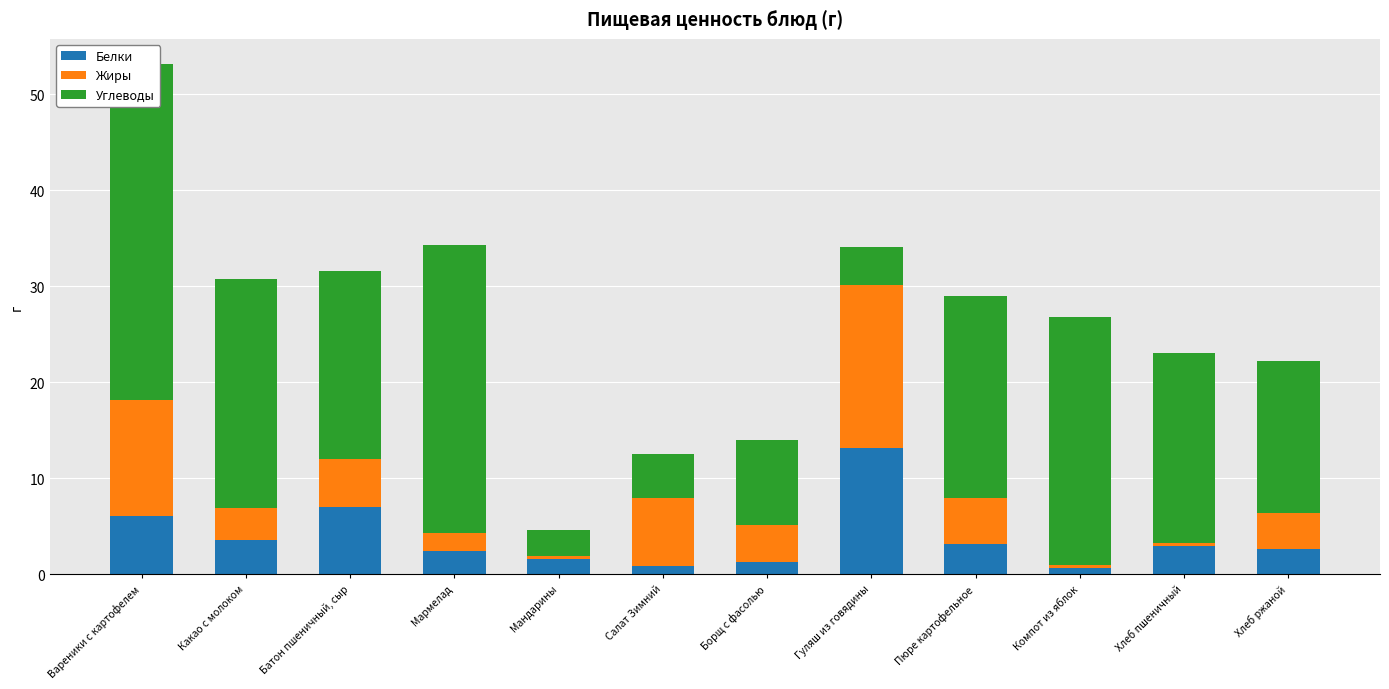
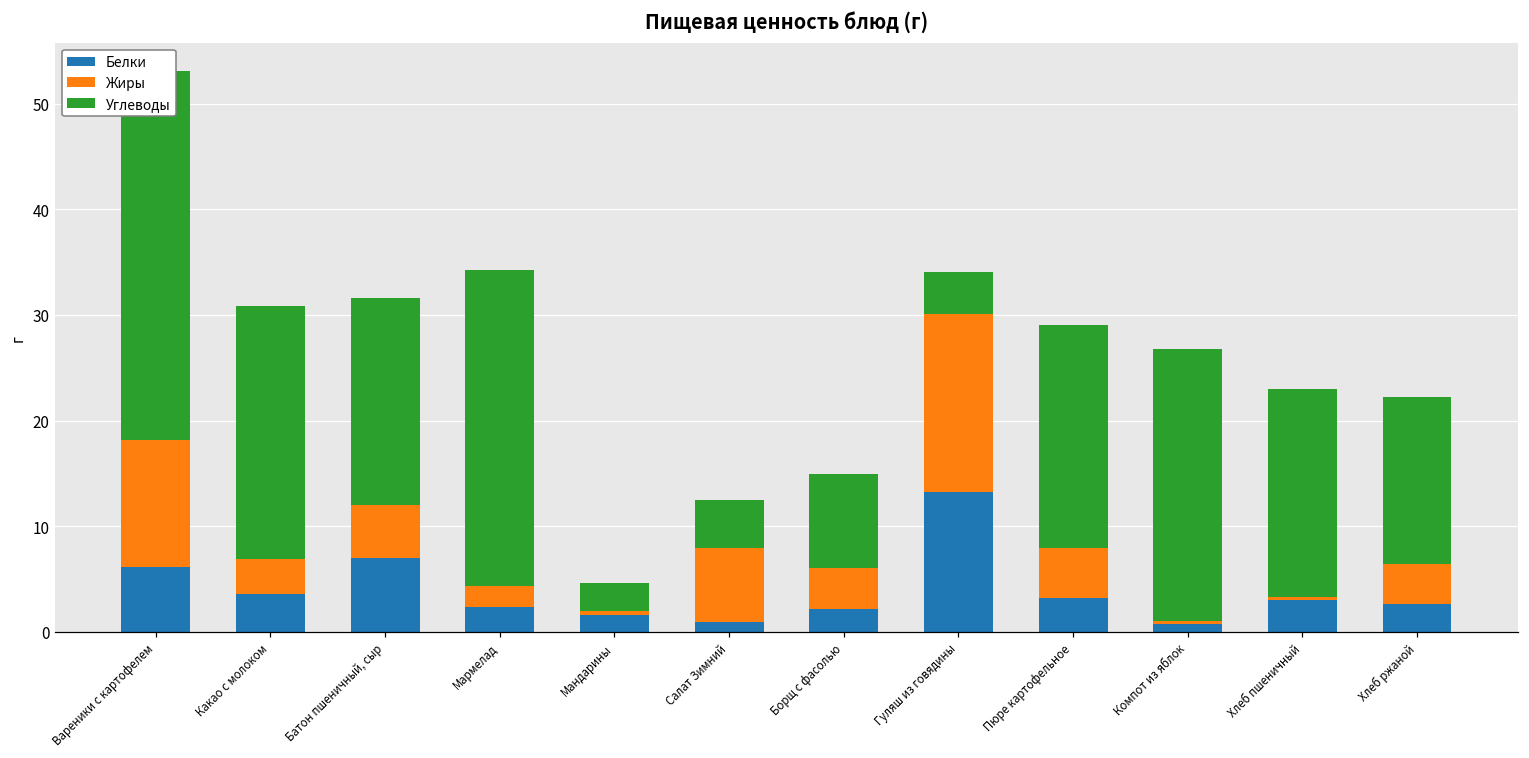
  {
    "Белки": {
      "Вареники с картофелем": 6,
      "Какао с молоком": 4,
      "Батон пшеничный, сыр": 7,
      "Мармелад": 2,
      "Мандарины": 2,
      "Салат Зимний": 1,
-     "Борщ с фасолью": 1,
+     "Борщ с фасолью": 2,
      "Гуляш из говядины": 13,
      "Пюре картофельное": 3,
      "Компот из яблок": 1,
      "Хлеб пшеничный": 3,
      "Хлеб ржаной": 3
    },
    "Жиры": {
      "Вареники с картофелем": 12,
      "Какао с молоком": 3,
      "Батон пшеничный, сыр": 5,
      "Мармелад": 2,
      "Мандарины": 0,
      "Салат Зимний": 7,
      "Борщ с фасолью": 4,
      "Гуляш из говядины": 17,
      "Пюре картофельное": 5,
      "Компот из яблок": 0,
      "Хлеб пшеничный": 0,
      "Хлеб ржаной": 4
    },
    "Углеводы": {
      "Какао с молоком": 24,
      "Батон пшеничный, сыр": 20,
      "Мармелад": 30,
      "Мандарины": 3,
      "Салат Зимний": 5,
      "Борщ с фасолью": 9,
      "Гуляш из говядины": 4,
      "Пюре картофельное": 21,
      "Компот из яблок": 26,
      "Хлеб пшеничный": 20,
      "Хлеб ржаной": 16
    }
  }
